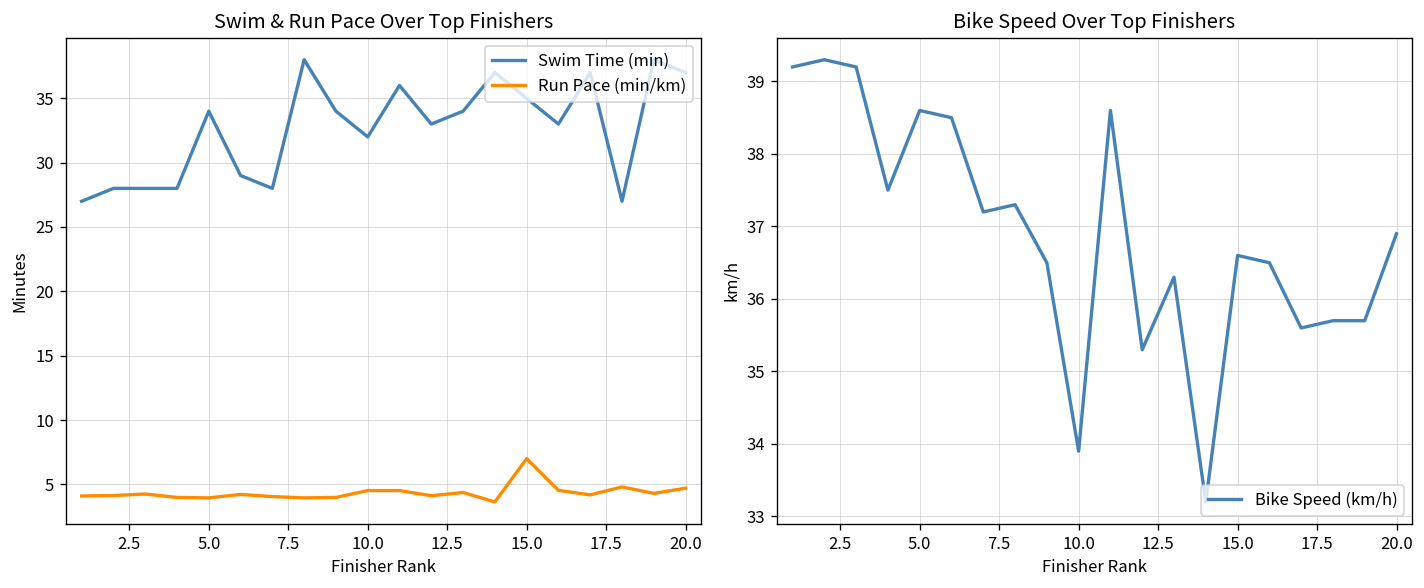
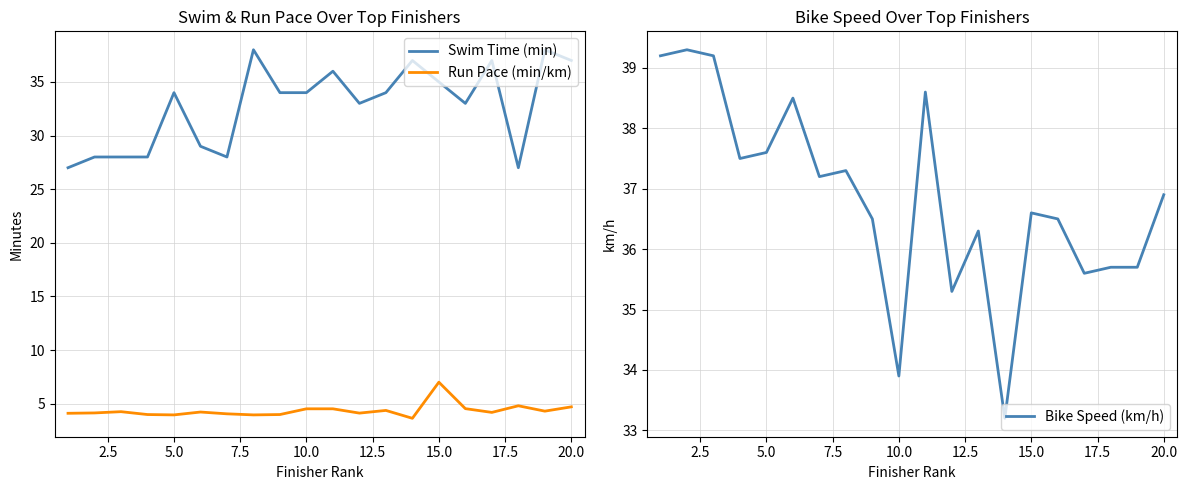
  {
    "Swim & Run Pace Over Top Finishers": {
      "Swim Time (min)": {
        "5.0": 34,
-       "10.0": 32
+       "10.0": 34
      },
      "Run Pace (min/km)": {
        "5.0": 4,
        "10.0": 4.5,
        "15.0": 7,
        "20.0": 4.7
      }
    },
    "Bike Speed Over Top Finishers": {
-     "5.0": 38.6,
+     "5.0": 37.6,
      "10.0": 33.9,
      "15.0": 36.6,
      "20.0": 36.9
    }
  }
